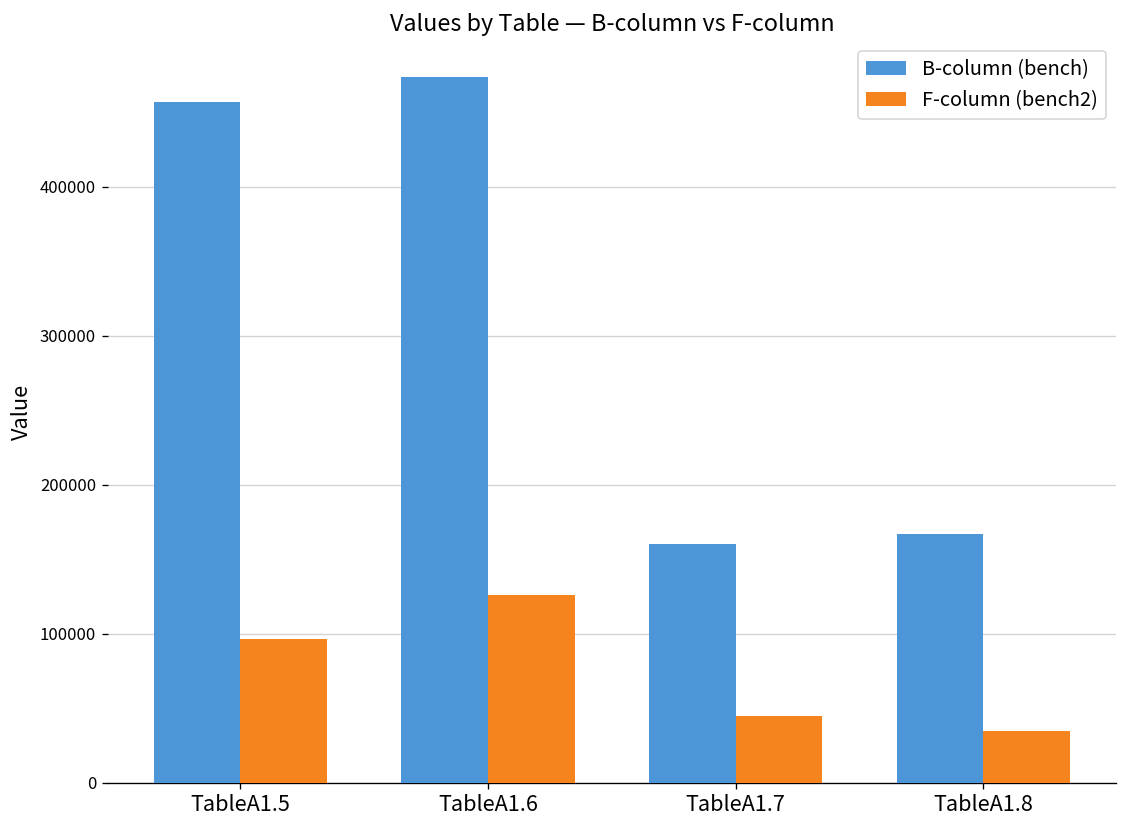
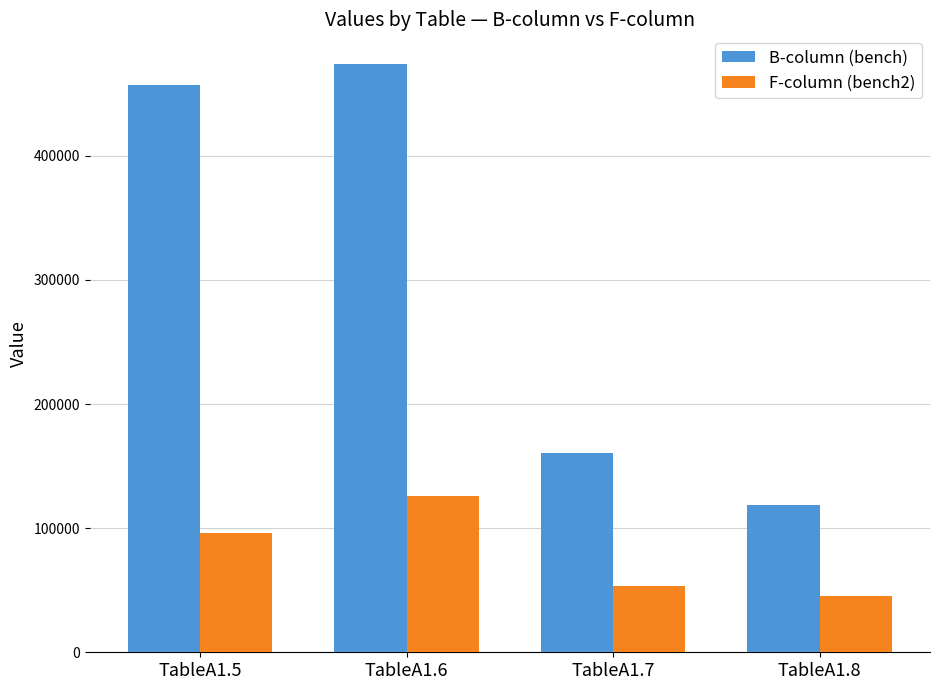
  {
    "B-column (bench)": {
      "TableA1.5": 457000,
      "TableA1.6": 474000,
      "TableA1.7": 160000,
-     "TableA1.8": 167000
+     "TableA1.8": 119000
    },
    "F-column (bench2)": {
      "TableA1.5": 96000,
      "TableA1.6": 126000,
-     "TableA1.7": 45000,
-     "TableA1.8": 35000
+     "TableA1.7": 53000,
+     "TableA1.8": 46000
    }
  }
